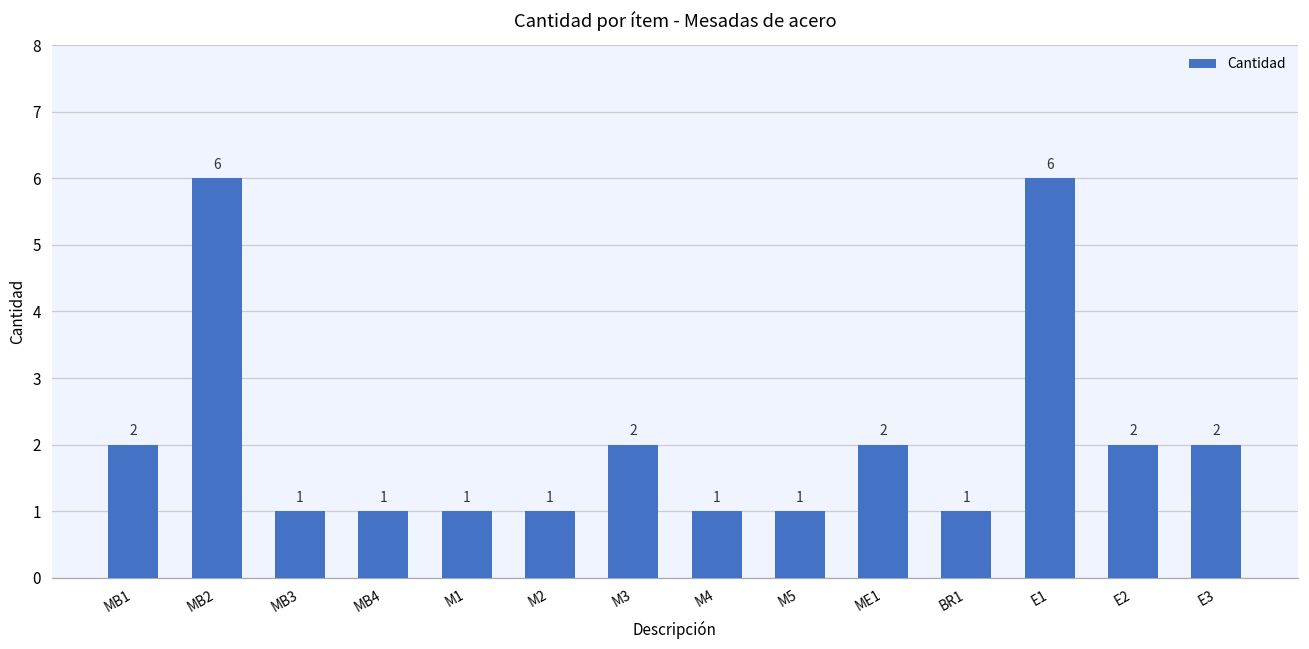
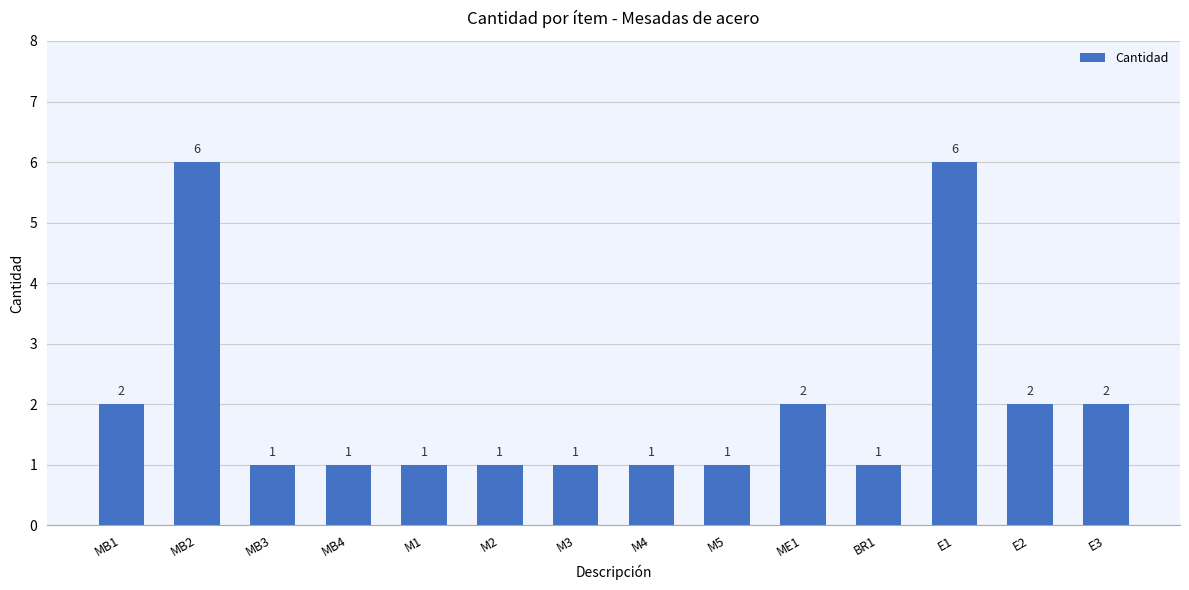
  {
    "MB1": 2,
    "MB2": 6,
    "MB3": 1,
    "MB4": 1,
    "M1": 1,
    "M2": 1,
-   "M3": 2,
+   "M3": 1,
    "M4": 1,
    "M5": 1,
    "ME1": 2,
    "BR1": 1,
    "E1": 6,
    "E2": 2,
    "E3": 2
  }
